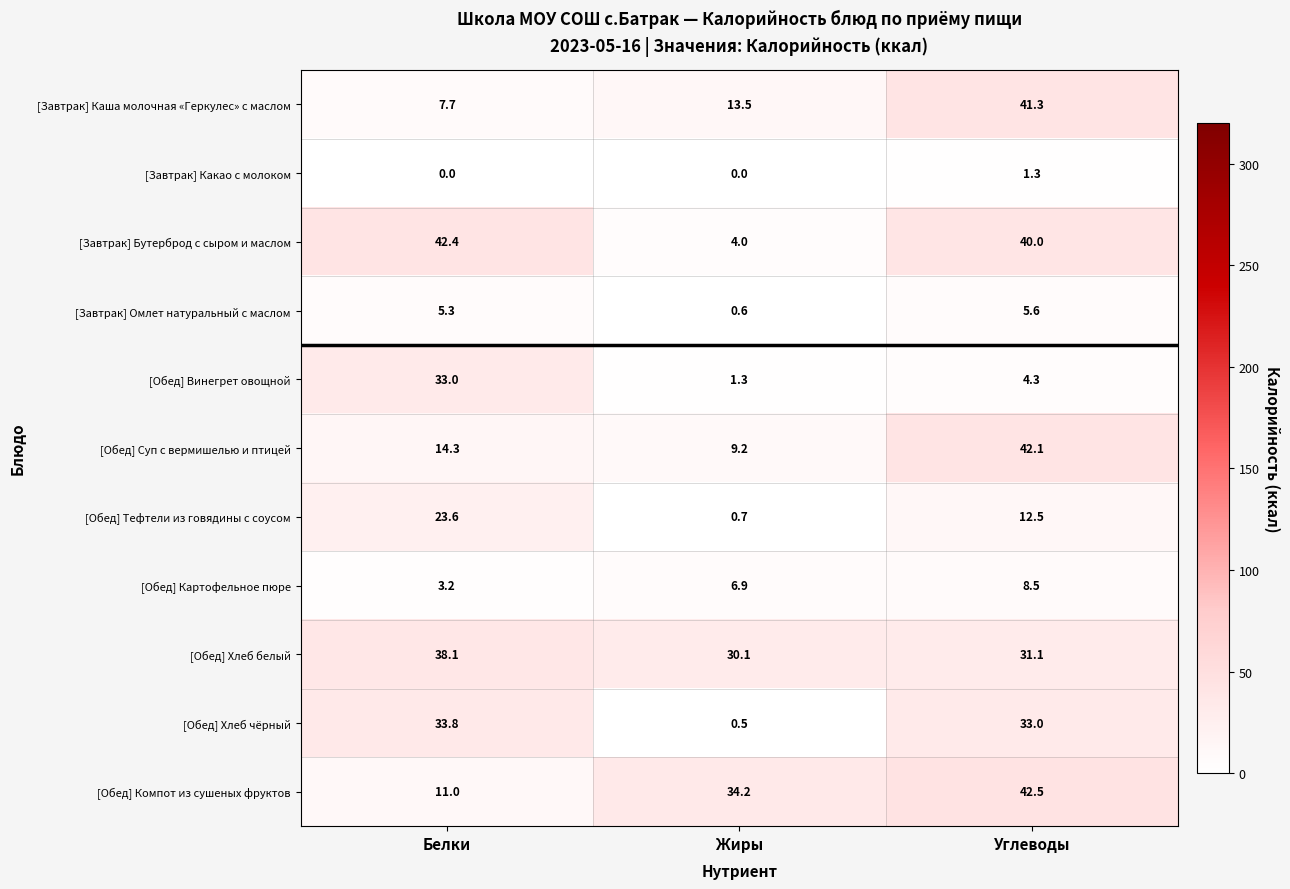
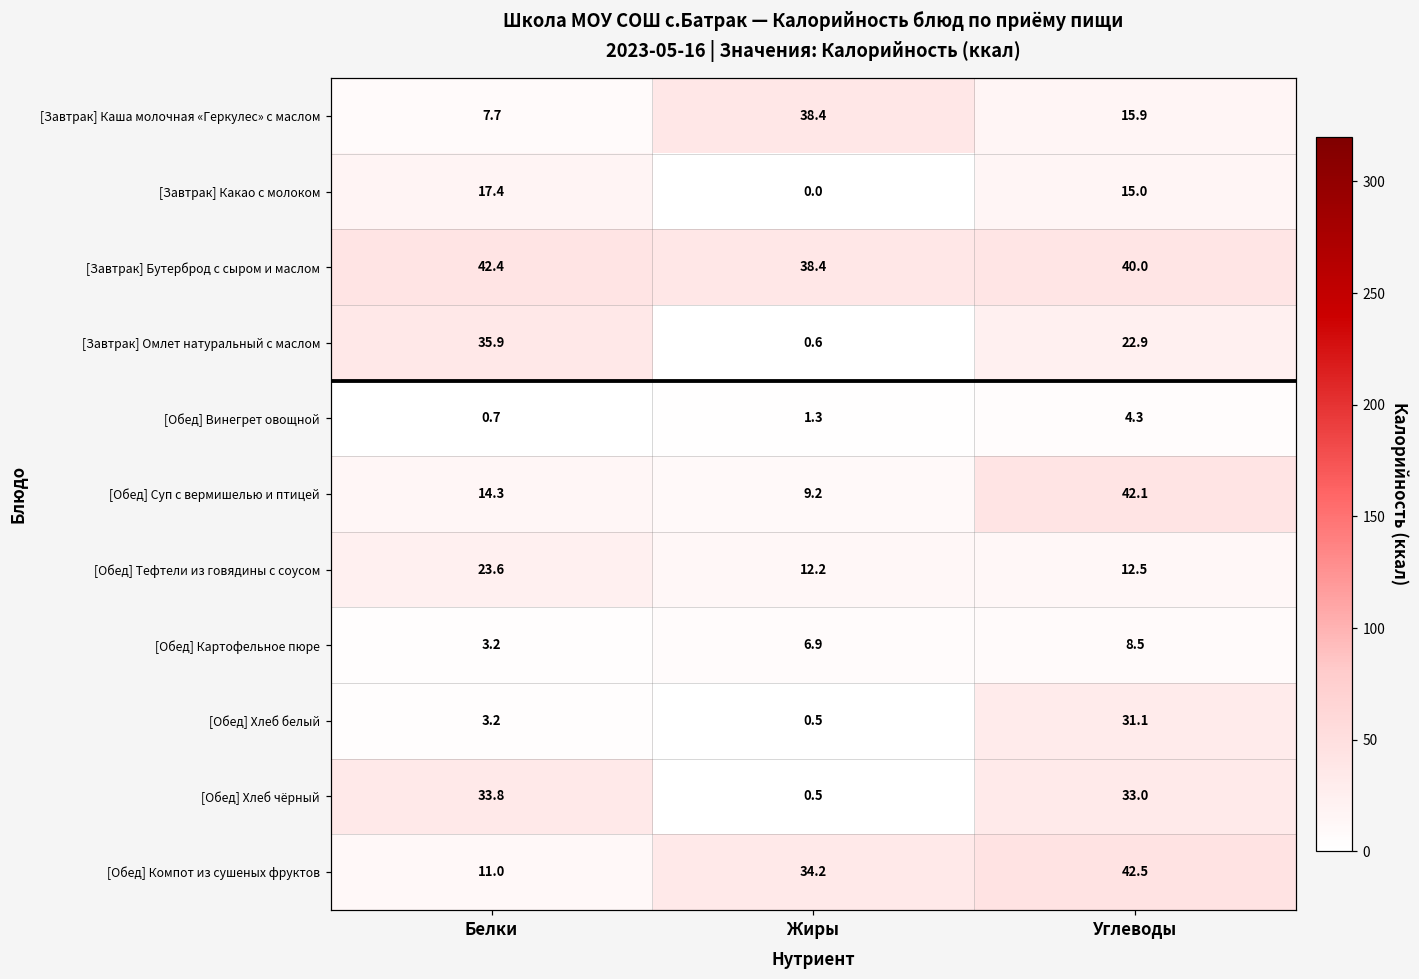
  {
    "[Завтрак] Каша молочная «Геркулес» с маслом": {
      "Белки": 7.7,
-     "Жиры": 13.5,
-     "Углеводы": 41.3
+     "Жиры": 38.4,
+     "Углеводы": 15.9
    },
    "[Завтрак] Какао с молоком": {
-     "Белки": 0.0,
+     "Белки": 17.4,
      "Жиры": 0.0,
-     "Углеводы": 1.3
+     "Углеводы": 15.0
    },
    "[Завтрак] Бутерброд с сыром и маслом": {
      "Белки": 42.4,
-     "Жиры": 4.0,
+     "Жиры": 38.4,
      "Углеводы": 40.0
    },
    "[Завтрак] Омлет натуральный с маслом": {
-     "Белки": 5.3,
+     "Белки": 35.9,
      "Жиры": 0.6,
-     "Углеводы": 5.6
+     "Углеводы": 22.9
    },
    "[Обед] Винегрет овощной": {
-     "Белки": 33.0,
+     "Белки": 0.7,
      "Жиры": 1.3,
      "Углеводы": 4.3
    },
    "[Обед] Суп с вермишелью и птицей": {
      "Белки": 14.3,
      "Жиры": 9.2,
      "Углеводы": 42.1
    },
    "[Обед] Тефтели из говядины с соусом": {
      "Белки": 23.6,
-     "Жиры": 0.7,
+     "Жиры": 12.2,
      "Углеводы": 12.5
    },
    "[Обед] Картофельное пюре": {
      "Белки": 3.2,
      "Жиры": 6.9,
      "Углеводы": 8.5
    },
    "[Обед] Хлеб белый": {
-     "Белки": 38.1,
-     "Жиры": 30.1,
+     "Белки": 3.2,
+     "Жиры": 0.5,
      "Углеводы": 31.1
    },
    "[Обед] Хлеб чёрный": {
      "Белки": 33.8,
      "Жиры": 0.5,
      "Углеводы": 33.0
    },
    "[Обед] Компот из сушеных фруктов": {
      "Белки": 11.0,
      "Жиры": 34.2,
      "Углеводы": 42.5
    }
  }
